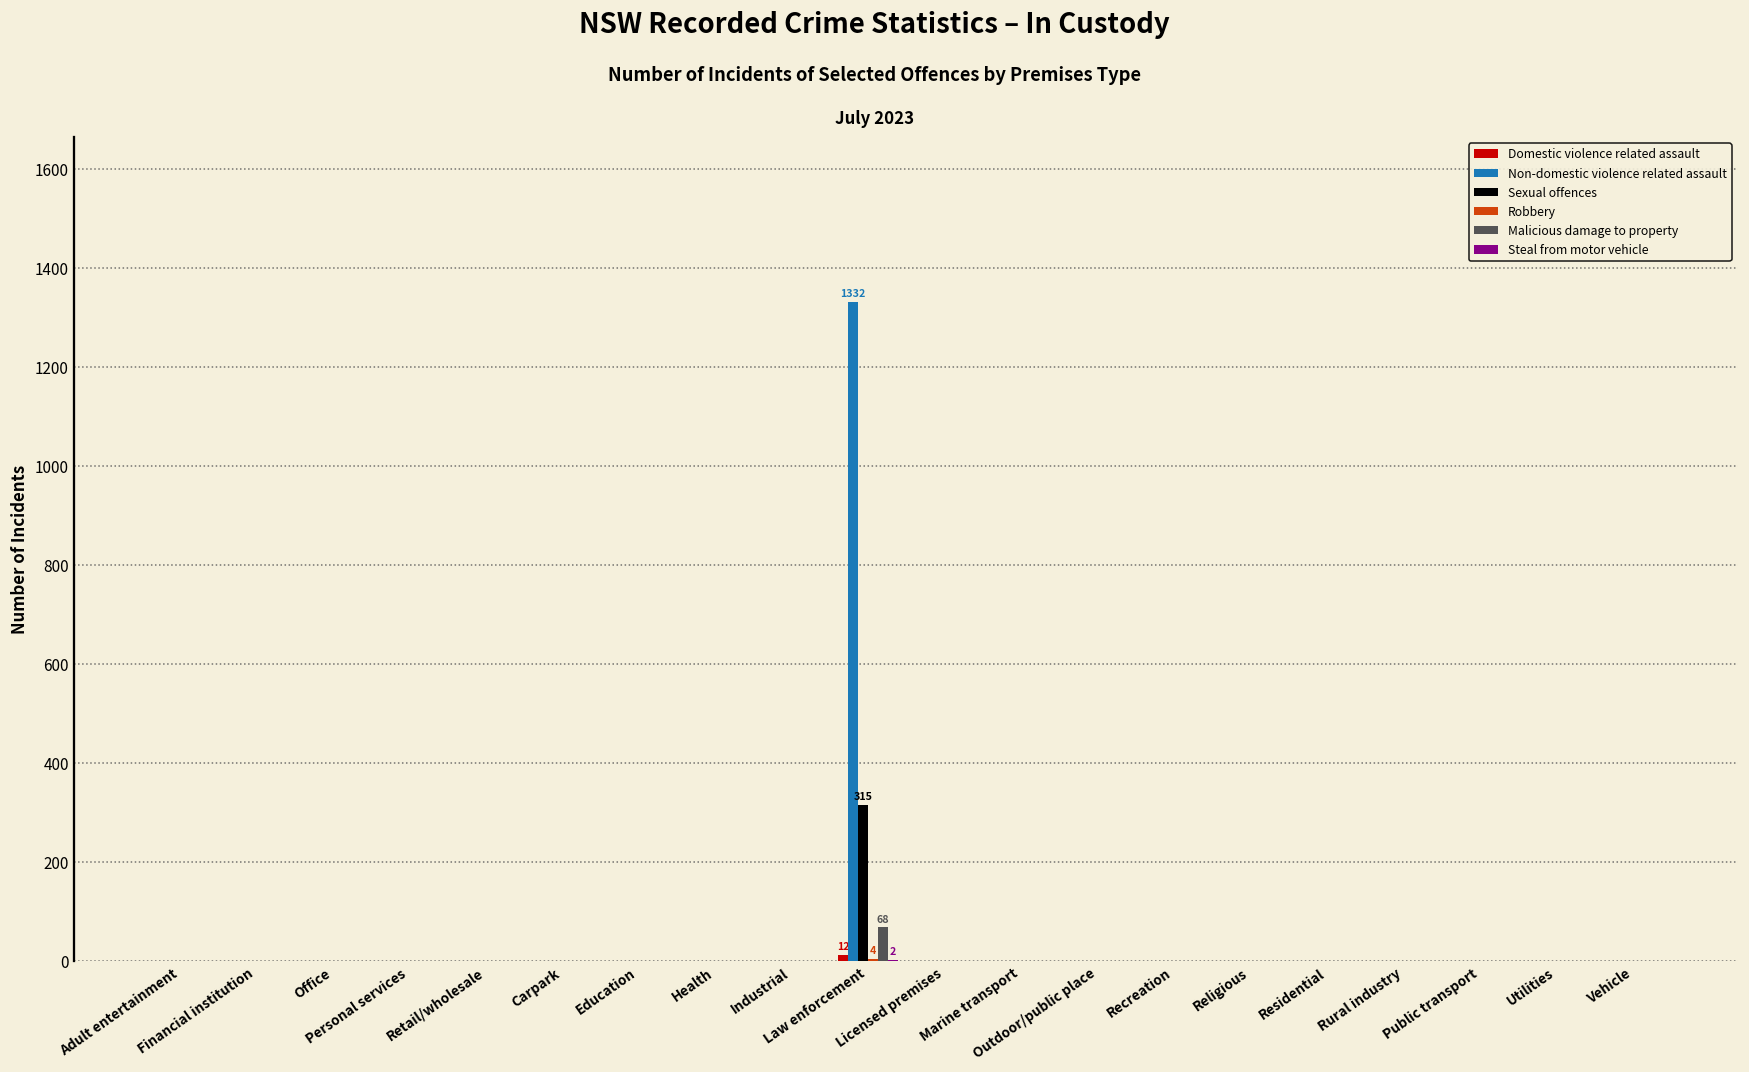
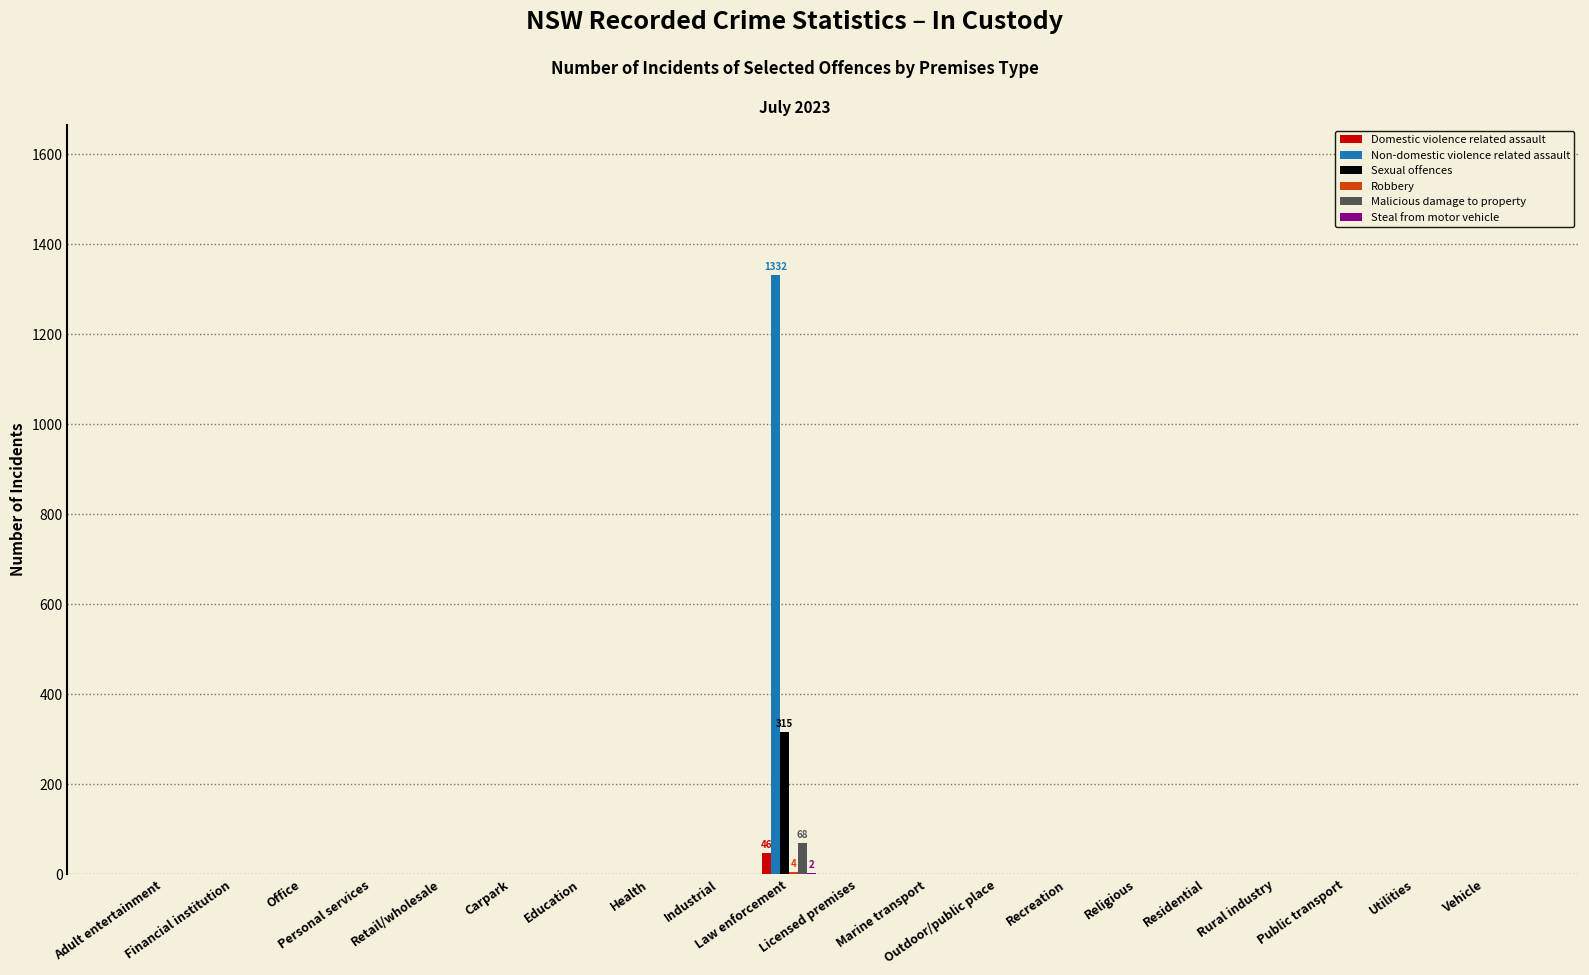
  {
    "Domestic violence related assault": {
-     "Law enforcement": 12
+     "Law enforcement": 46
    },
    "Non-domestic violence related assault": {
      "Law enforcement": 1332
    },
    "Sexual offences": {
      "Law enforcement": 315
    },
    "Robbery": {
      "Law enforcement": 4
    },
    "Malicious damage to property": {
      "Law enforcement": 68
    },
    "Steal from motor vehicle": {
      "Law enforcement": 2
    }
  }
